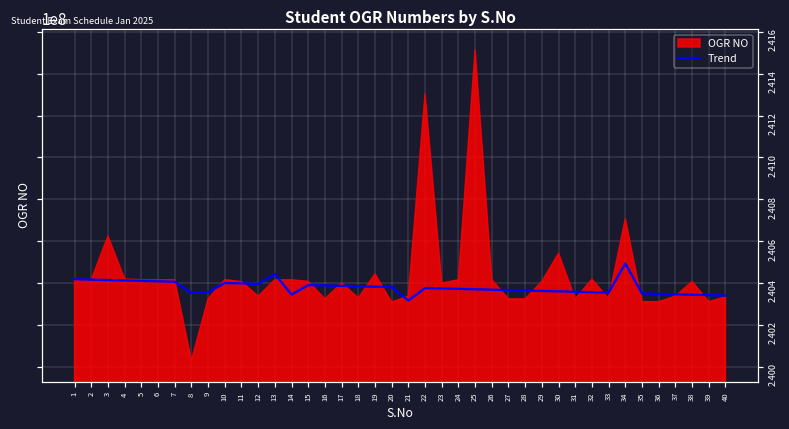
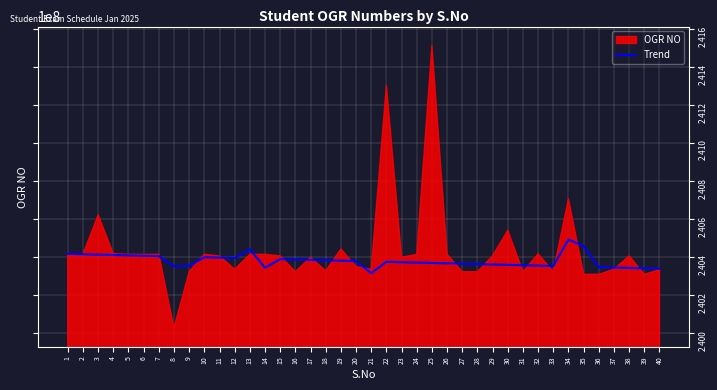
  {
    "Trend": {
      "3": 240410000,
      "8": 240350000,
      "9": 240360000,
      "10": 240400000,
      "12": 240400000,
      "13": 240440000,
      "14": 240340000,
      "15": 240390000,
      "16": 240390000,
      "17": 240390000,
      "18": 240380000,
      "19": 240380000,
      "20": 240380000,
      "21": 240320000,
      "22": 240380000,
      "23": 240370000,
      "24": 240370000,
      "25": 240370000,
      "26": 240370000,
      "27": 240370000,
      "28": 240360000,
      "29": 240360000,
      "30": 240360000,
      "31": 240360000,
      "32": 240360000,
      "33": 240350000,
      "34": 240490000,
-     "35": 240350000,
+     "35": 240460000,
      "36": 240350000,
      "38": 240340000,
      "39": 240340000
    },
    "OGR NO": {
      "3": 240620000,
      "8": 240030000,
      "9": 240320000,
      "10": 240420000,
      "12": 240340000,
      "13": 240420000,
      "14": 240420000,
      "15": 240410000,
      "16": 240320000,
      "17": 240400000,
      "18": 240330000,
      "19": 240440000,
-     "20": 240310000,
+     "20": 240350000,
      "21": 240340000,
      "22": 241300000,
      "23": 240400000,
      "24": 240420000,
      "25": 241510000,
      "26": 240420000,
      "27": 240320000,
      "28": 240320000,
      "29": 240410000,
      "30": 240540000,
      "31": 240320000,
      "32": 240420000,
      "33": 240320000,
      "34": 240710000,
      "35": 240310000,
      "36": 240310000,
      "38": 240410000,
      "39": 240310000
    }
  }
